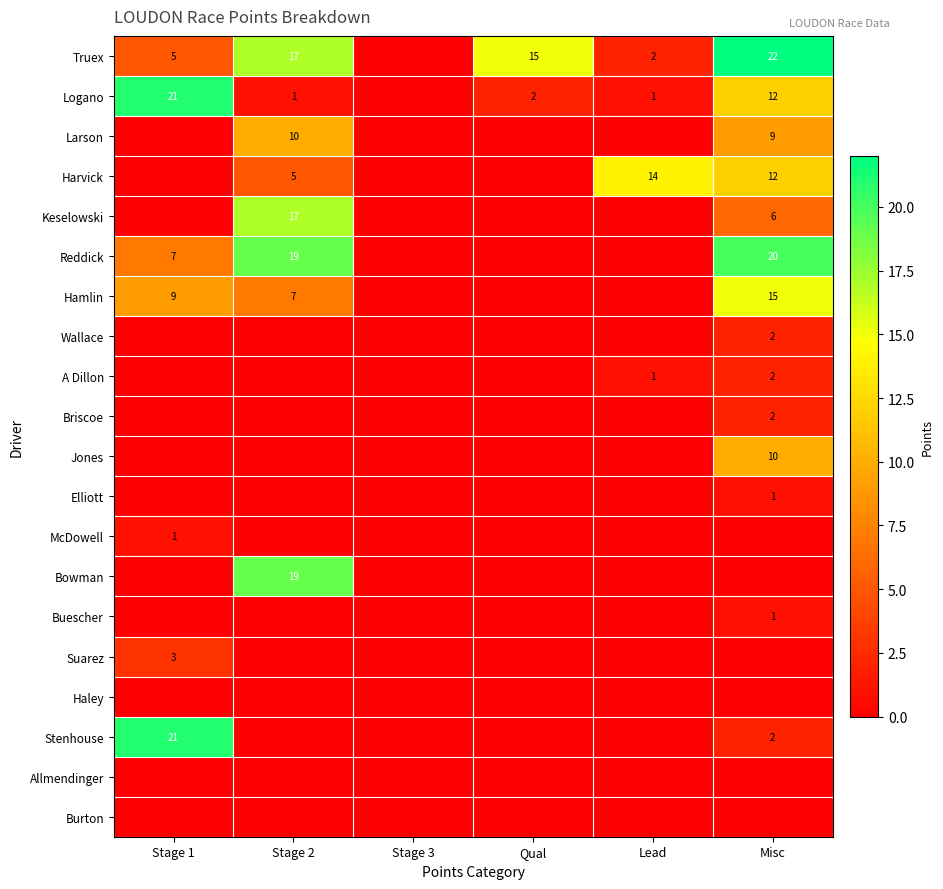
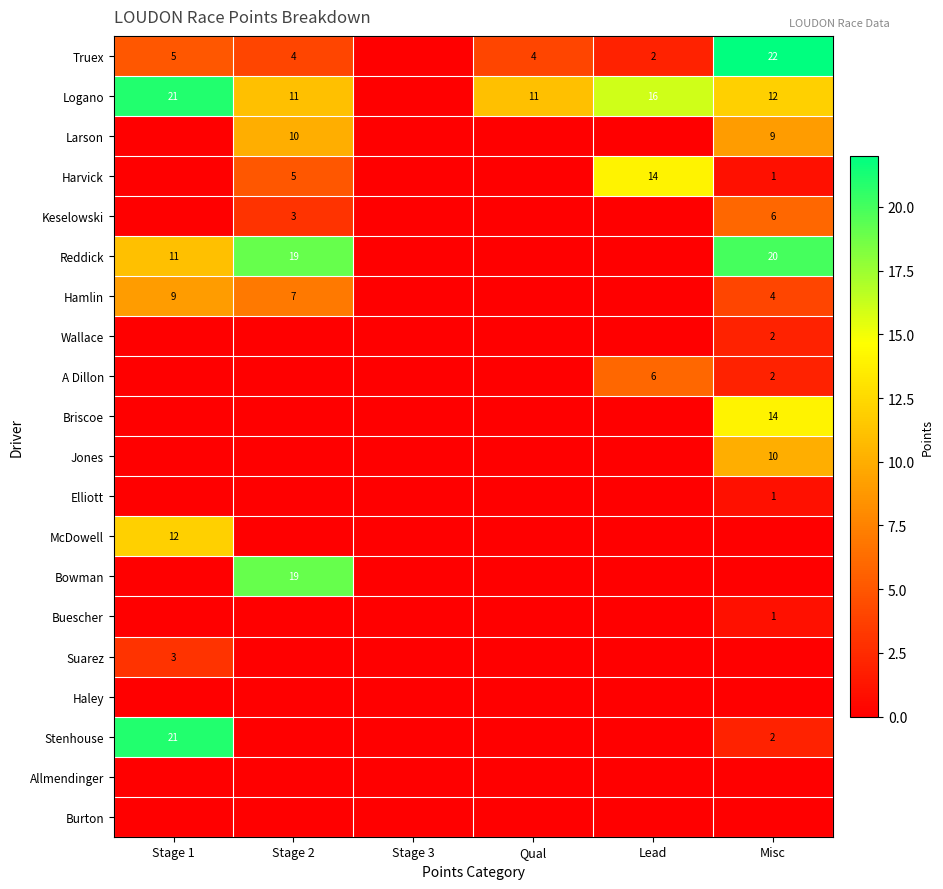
  {
    "Truex": {
      "Stage 1": 5,
-     "Stage 2": 17,
-     "Qual": 15,
+     "Stage 2": 4,
+     "Qual": 4,
      "Lead": 2,
      "Misc": 22
    },
    "Logano": {
      "Stage 1": 21,
-     "Stage 2": 1,
-     "Qual": 2,
-     "Lead": 1,
+     "Stage 2": 11,
+     "Qual": 11,
+     "Lead": 16,
      "Misc": 12
    },
    "Larson": {
      "Stage 2": 10,
      "Misc": 9
    },
    "Harvick": {
      "Stage 2": 5,
      "Lead": 14,
-     "Misc": 12
+     "Misc": 1
    },
    "Keselowski": {
-     "Stage 2": 17,
+     "Stage 2": 3,
      "Misc": 6
    },
    "Reddick": {
-     "Stage 1": 7,
+     "Stage 1": 11,
      "Stage 2": 19,
      "Misc": 20
    },
    "Hamlin": {
      "Stage 1": 9,
      "Stage 2": 7,
-     "Misc": 15
+     "Misc": 4
    },
    "Wallace": {
      "Misc": 2
    },
    "A Dillon": {
-     "Lead": 1,
+     "Lead": 6,
      "Misc": 2
    },
    "Briscoe": {
-     "Misc": 2
+     "Misc": 14
    },
    "Jones": {
      "Misc": 10
    },
    "Elliott": {
      "Misc": 1
    },
    "McDowell": {
-     "Stage 1": 1
+     "Stage 1": 12
    },
    "Bowman": {
      "Stage 2": 19
    },
    "Buescher": {
      "Misc": 1
    },
    "Suarez": {
      "Stage 1": 3
    },
    "Stenhouse": {
      "Stage 1": 21,
      "Misc": 2
    }
  }
